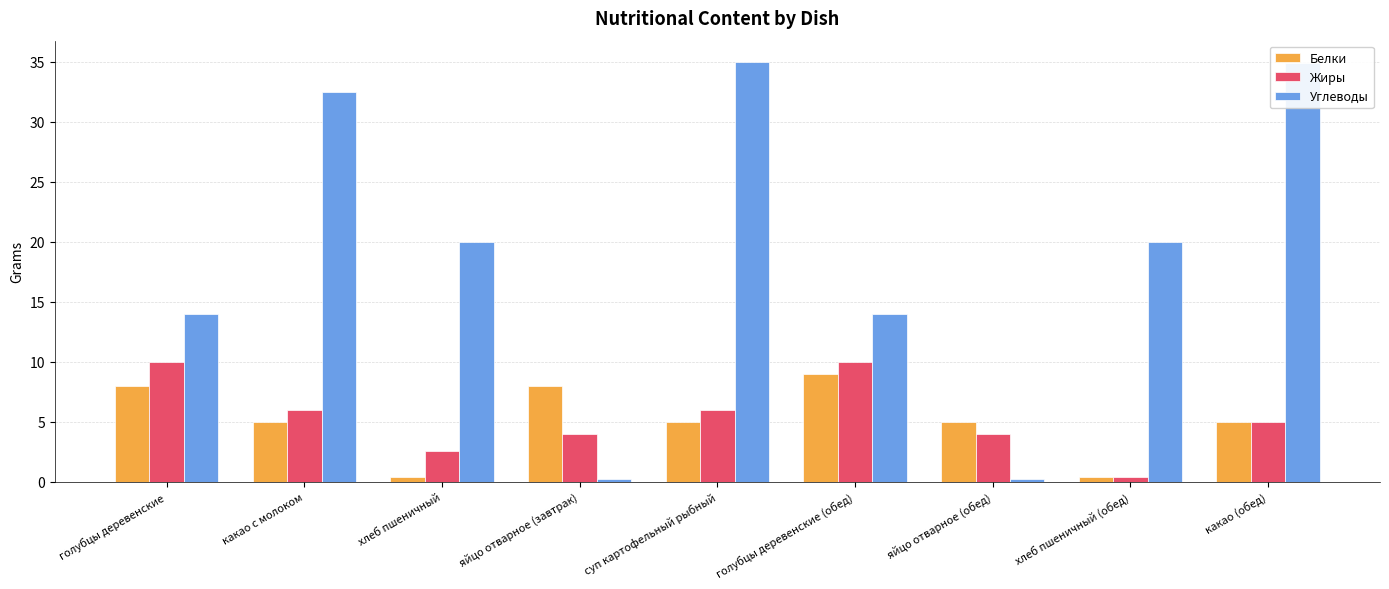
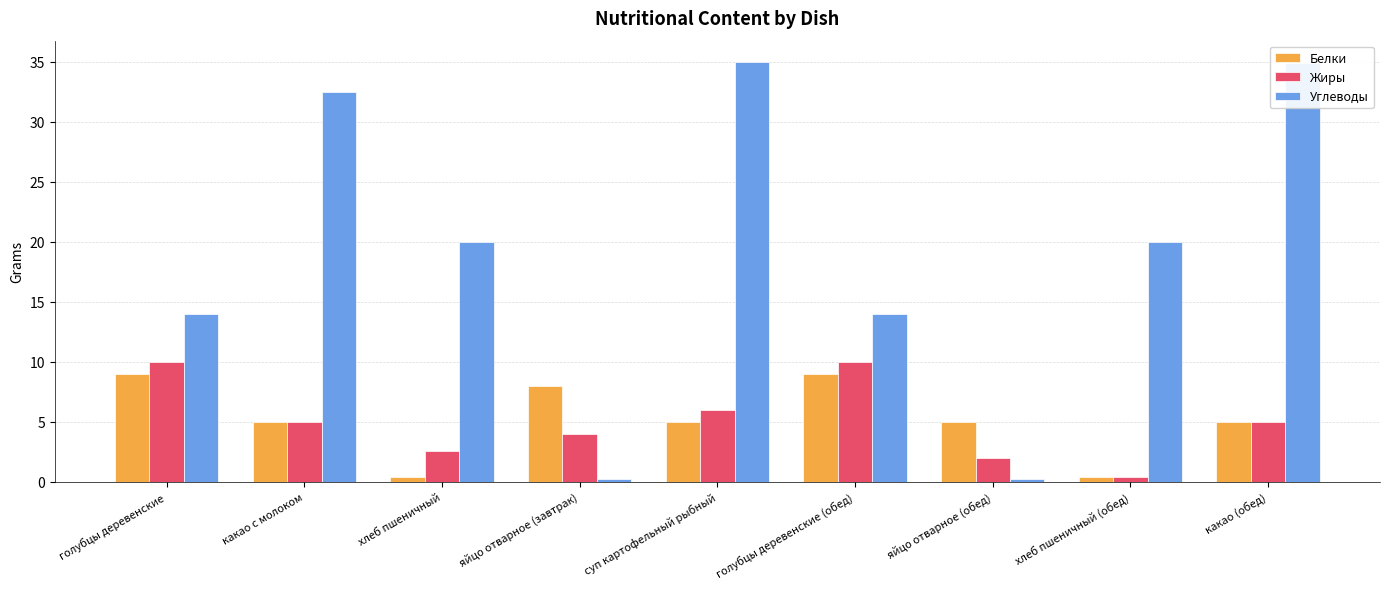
  {
    "Белки": {
-     "голубцы деревенские": 8,
+     "голубцы деревенские": 9,
      "какао с молоком": 5,
      "хлеб пшеничный": 0.4,
      "яйцо отварное (завтрак)": 8,
      "суп картофельный рыбный": 5,
      "голубцы деревенские (обед)": 9,
      "яйцо отварное (обед)": 5,
      "хлеб пшеничный (обед)": 0.4,
      "какао (обед)": 5
    },
    "Жиры": {
      "голубцы деревенские": 10,
-     "какао с молоком": 6,
+     "какао с молоком": 5,
      "хлеб пшеничный": 2.5,
      "яйцо отварное (завтрак)": 4,
      "суп картофельный рыбный": 6,
      "голубцы деревенские (обед)": 10,
-     "яйцо отварное (обед)": 4,
+     "яйцо отварное (обед)": 2,
      "хлеб пшеничный (обед)": 0.4,
      "какао (обед)": 5
    },
    "Углеводы": {
      "голубцы деревенские": 14,
      "какао с молоком": 32.5,
      "хлеб пшеничный": 20,
      "яйцо отварное (завтрак)": 0.3,
      "суп картофельный рыбный": 35,
      "голубцы деревенские (обед)": 14,
      "яйцо отварное (обед)": 0.3,
      "хлеб пшеничный (обед)": 20
    }
  }
